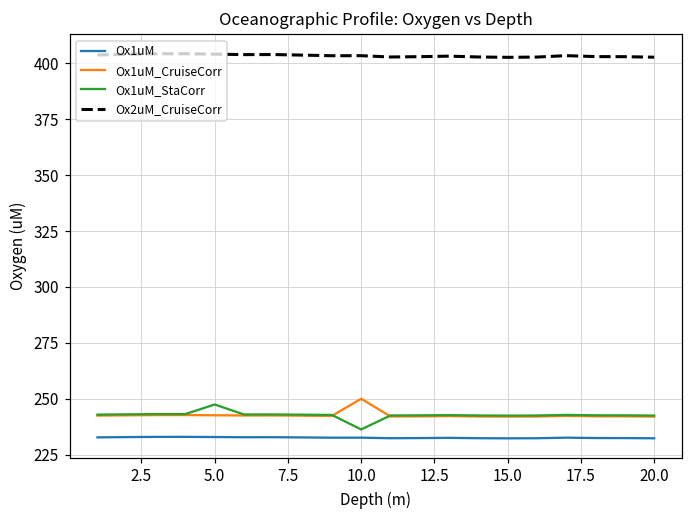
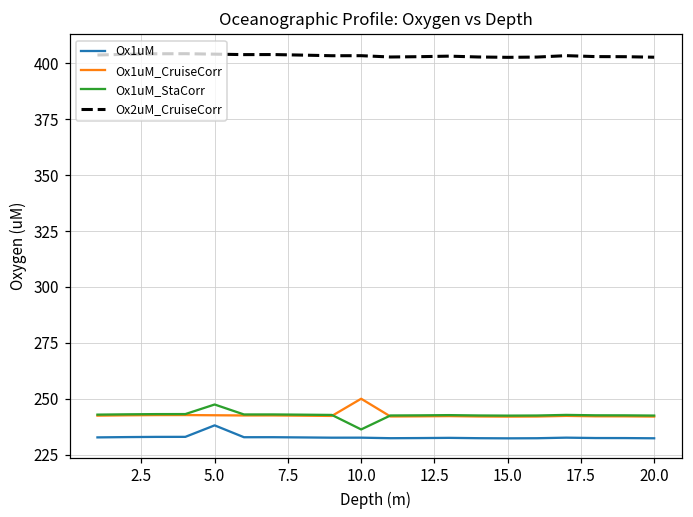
  {
    "Ox1uM": {
-     "5.0": 233,
+     "5.0": 238,
      "10.0": 233,
      "15.0": 232,
      "20.0": 232
    },
    "Ox1uM_CruiseCorr": {
      "5.0": 243,
      "10.0": 250
    },
    "Ox1uM_StaCorr": {
      "5.0": 247,
      "10.0": 236
    },
    "Ox2uM_CruiseCorr": {
      "10.0": 403,
      "15.0": 403,
      "20.0": 403
    }
  }
